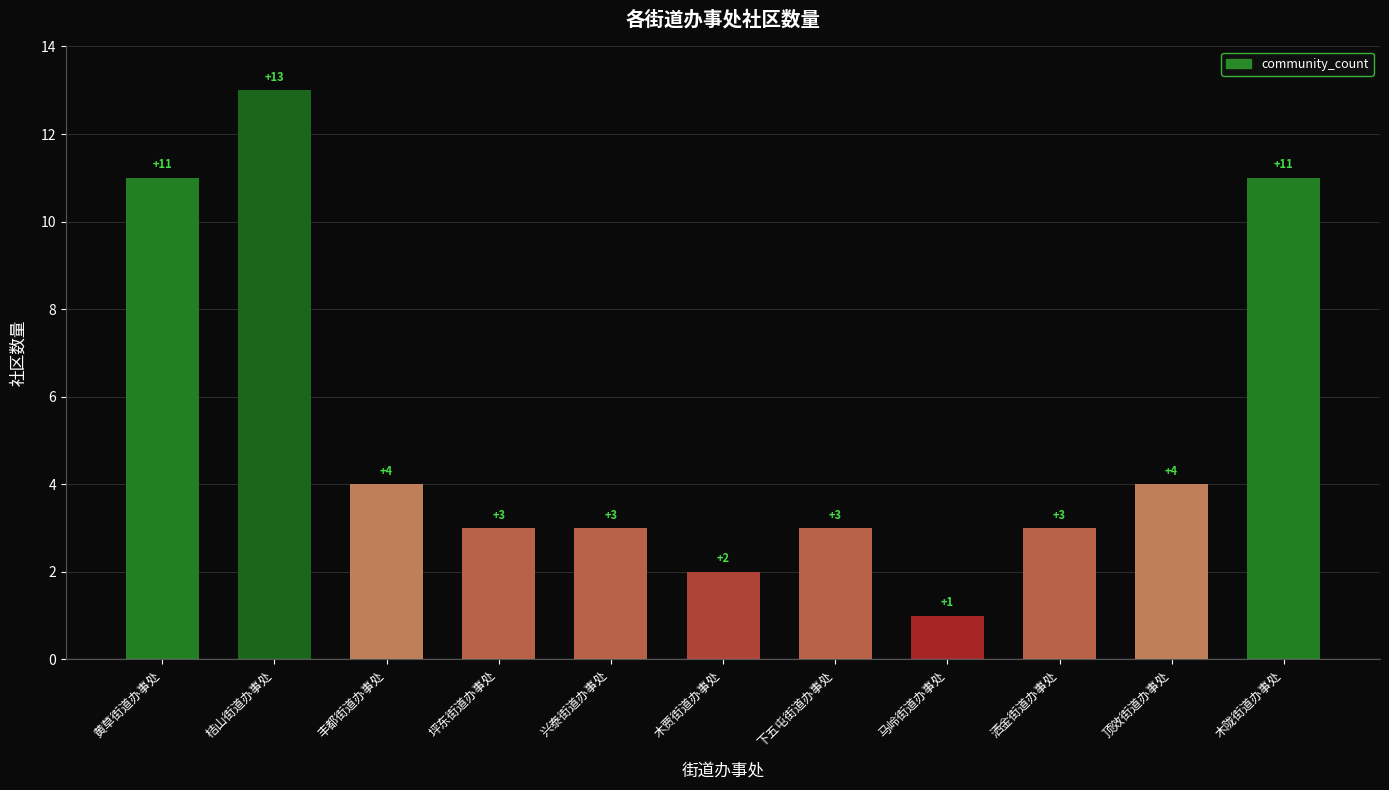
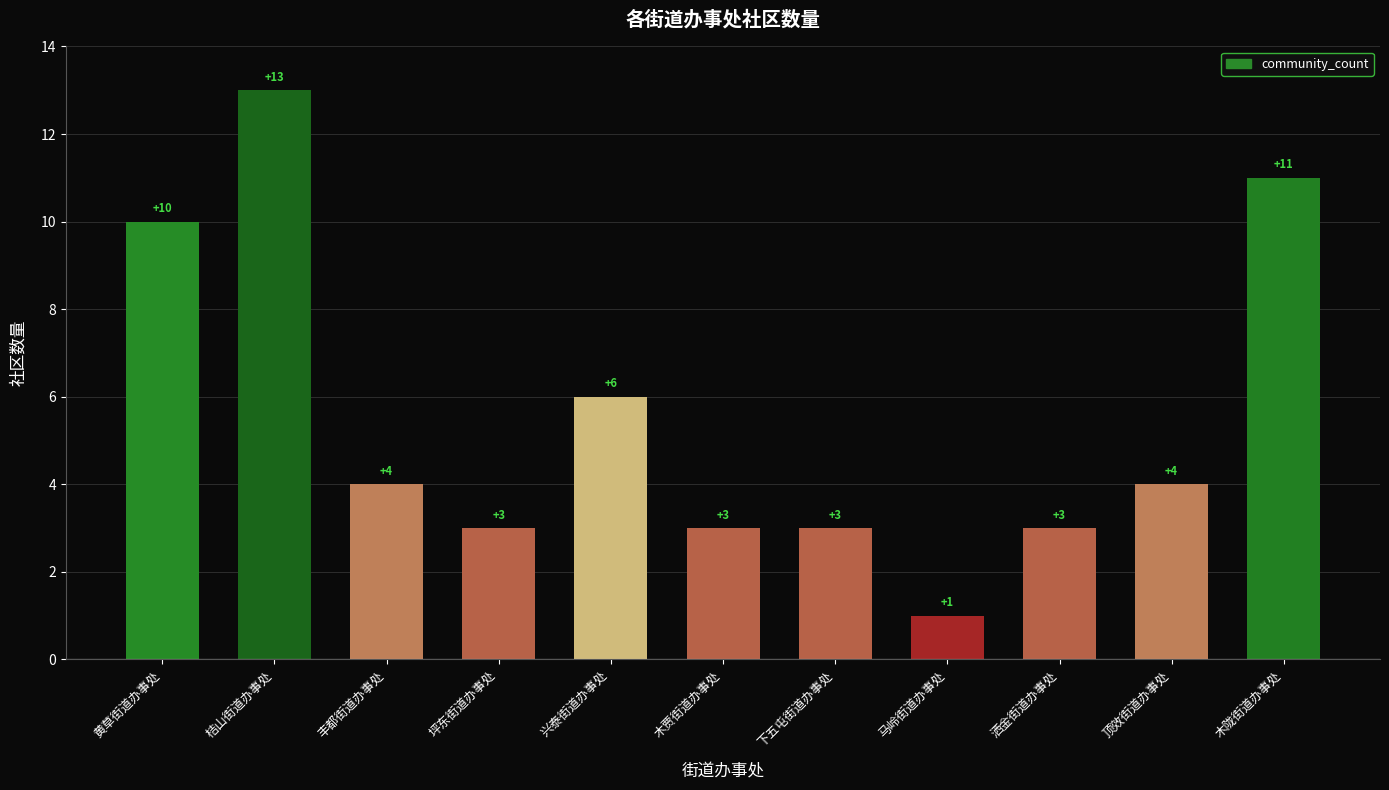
  {
-   "黄草街道办事处": "+11",
+   "黄草街道办事处": "+10",
    "桔山街道办事处": "+13",
    "丰都街道办事处": "+4",
    "坪东街道办事处": "+3",
-   "兴泰街道办事处": "+3",
-   "木贾街道办事处": "+2",
+   "兴泰街道办事处": "+6",
+   "木贾街道办事处": "+3",
    "下五屯街道办事处": "+3",
    "马岭街道办事处": "+1",
    "洒金街道办事处": "+3",
    "顶效街道办事处": "+4",
    "木陇街道办事处": "+11"
  }
